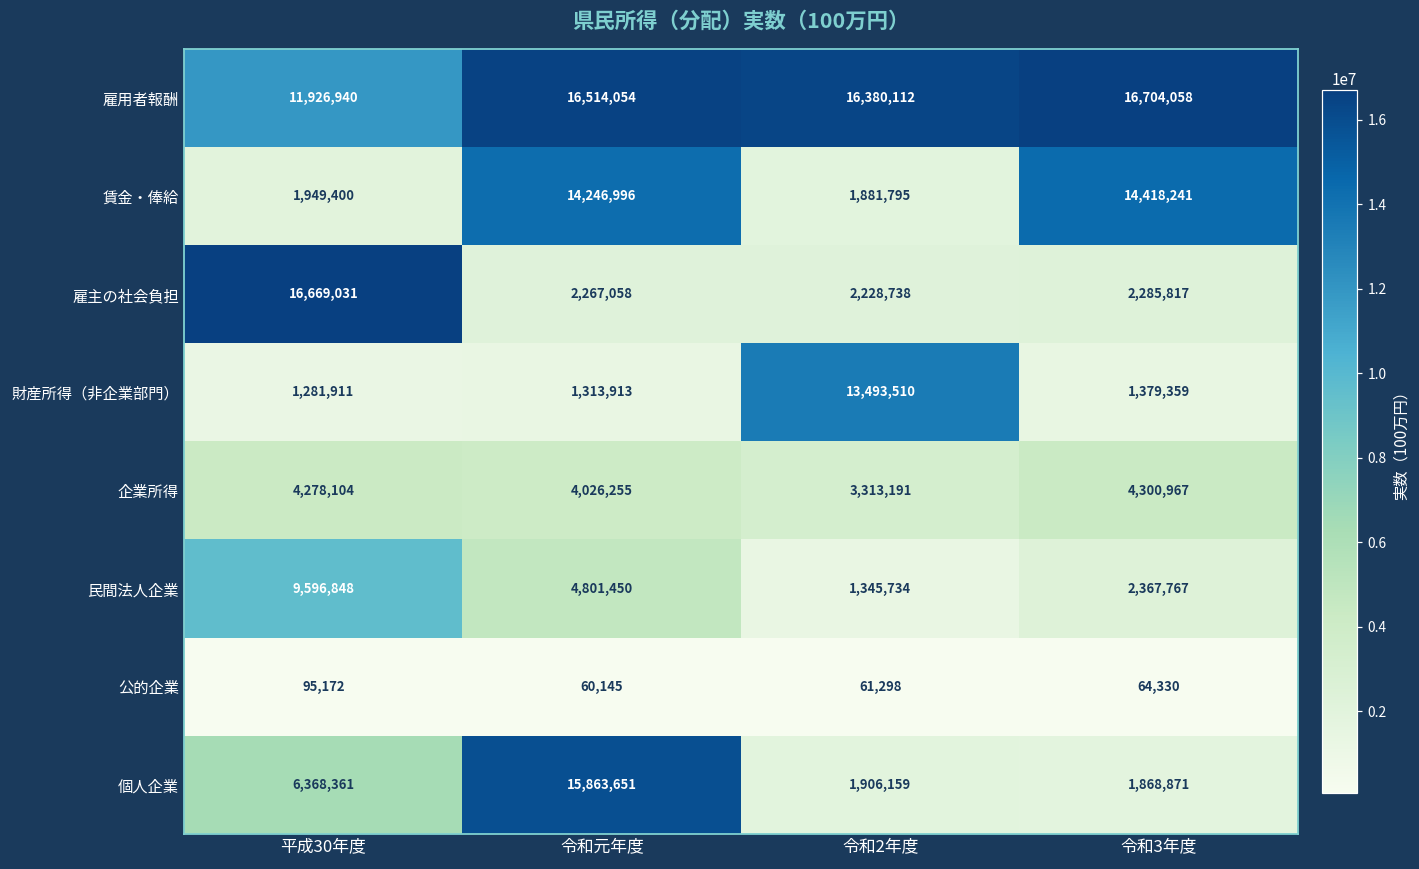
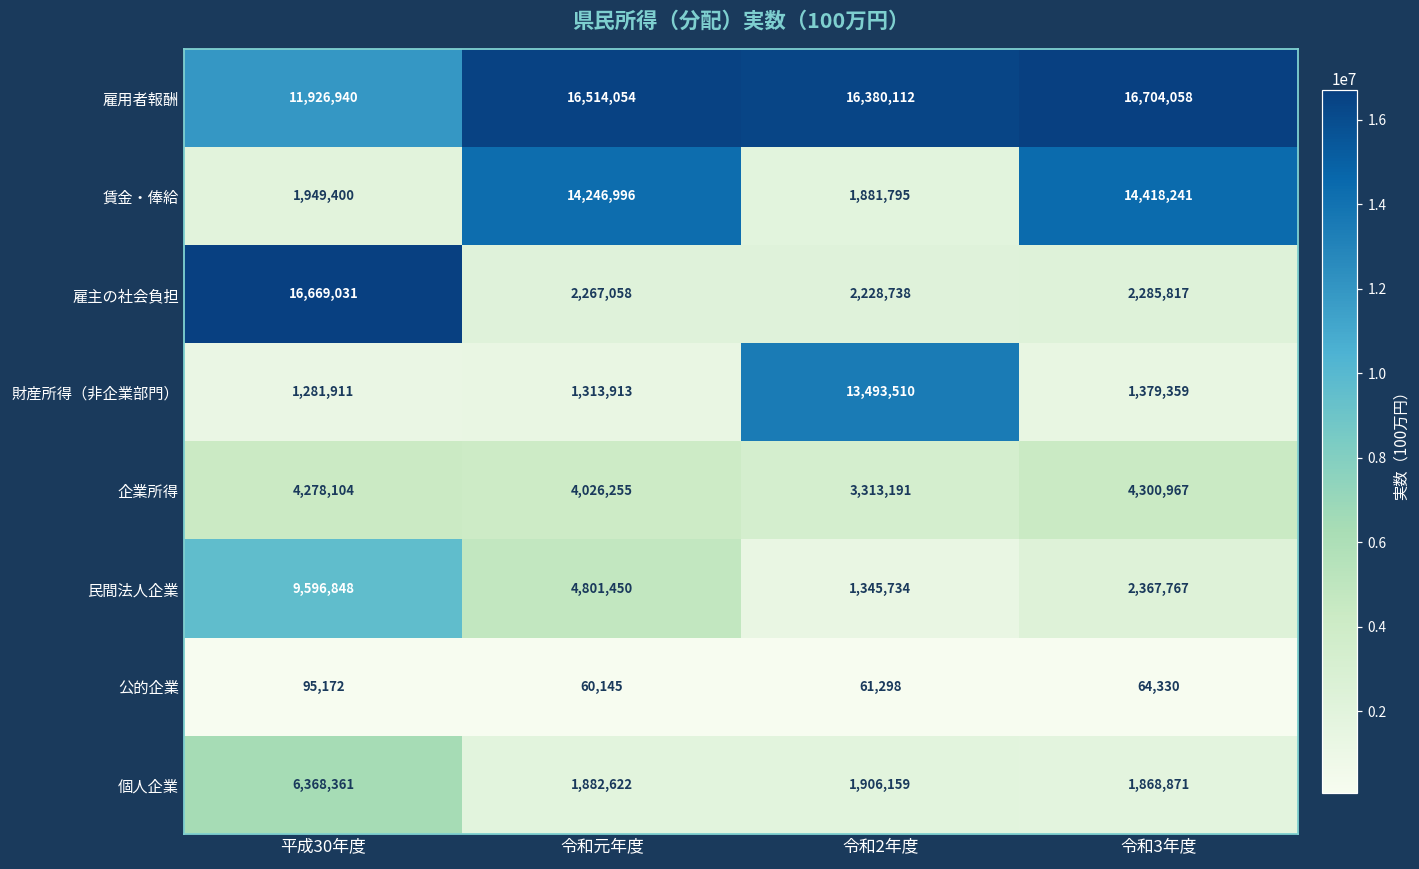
  {
    "雇用者報酬": {
      "平成30年度": "11,926,940",
      "令和元年度": "16,514,054",
      "令和2年度": "16,380,112",
      "令和3年度": "16,704,058"
    },
    "賃金・俸給": {
      "平成30年度": "1,949,400",
      "令和元年度": "14,246,996",
      "令和2年度": "1,881,795",
      "令和3年度": "14,418,241"
    },
    "雇主の社会負担": {
      "平成30年度": "16,669,031",
      "令和元年度": "2,267,058",
      "令和2年度": "2,228,738",
      "令和3年度": "2,285,817"
    },
    "財産所得（非企業部門）": {
      "平成30年度": "1,281,911",
      "令和元年度": "1,313,913",
      "令和2年度": "13,493,510",
      "令和3年度": "1,379,359"
    },
    "企業所得": {
      "平成30年度": "4,278,104",
      "令和元年度": "4,026,255",
      "令和2年度": "3,313,191",
      "令和3年度": "4,300,967"
    },
    "民間法人企業": {
      "平成30年度": "9,596,848",
      "令和元年度": "4,801,450",
      "令和2年度": "1,345,734",
      "令和3年度": "2,367,767"
    },
    "公的企業": {
      "平成30年度": "95,172",
      "令和元年度": "60,145",
      "令和2年度": "61,298",
      "令和3年度": "64,330"
    },
    "個人企業": {
      "平成30年度": "6,368,361",
-     "令和元年度": "15,863,651",
+     "令和元年度": "1,882,622",
      "令和2年度": "1,906,159",
      "令和3年度": "1,868,871"
    }
  }
